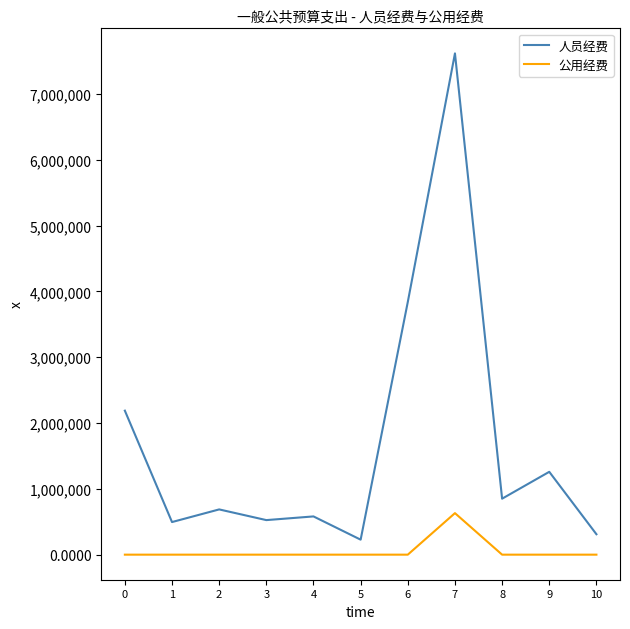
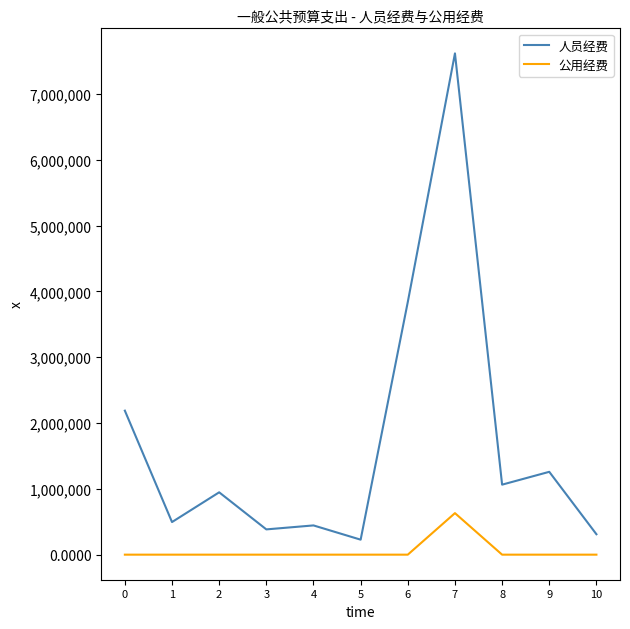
  {
    "人员经费": {
      "0": "2,200,000",
      "1": "500,000",
-     "2": "700,000",
-     "3": "500,000",
-     "4": "600,000",
+     "2": "900,000",
+     "3": "400,000",
+     "4": "400,000",
      "5": "200,000",
      "6": "3,800,000",
      "7": "7,600,000",
-     "8": "900,000",
+     "8": "1,100,000",
      "9": "1,300,000",
      "10": "300,000"
    },
    "公用经费": {
      "0": "0",
      "1": "0",
      "2": "0",
      "3": "0",
      "4": "0",
      "5": "0",
      "6": "0",
      "7": "600,000",
      "8": "0",
      "9": "0",
      "10": "0"
    }
  }
